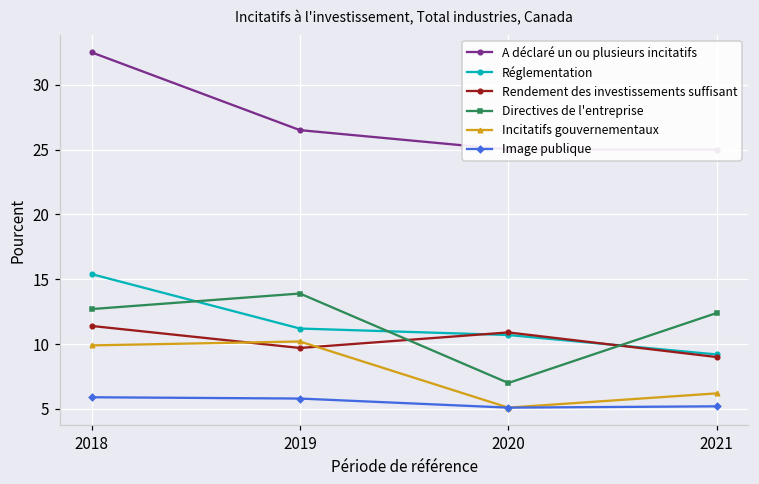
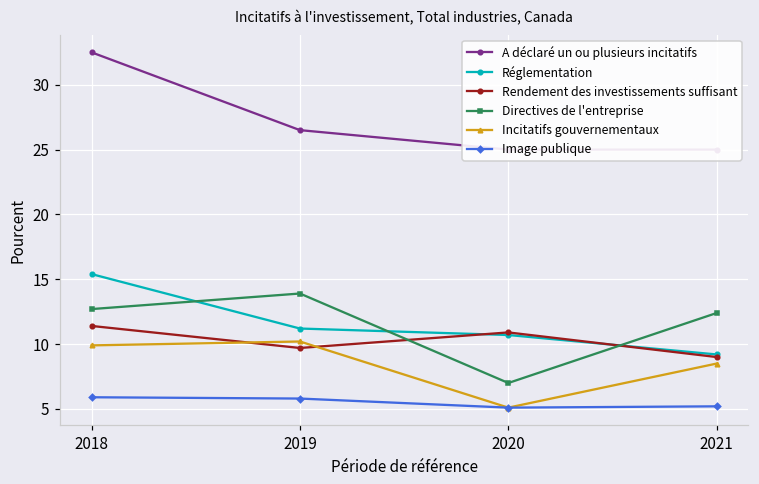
  {
    "A déclaré un ou plusieurs incitatifs": {
      "2018": 32.5,
      "2019": 26.5
    },
    "Réglementation": {
      "2018": 15.4,
      "2019": 11.2
    },
    "Rendement des investissements suffisant": {
      "2018": 11.4,
      "2019": 9.7
    },
    "Directives de l'entreprise": {
      "2018": 12.7,
      "2019": 13.9,
      "2020": 7.0,
      "2021": 12.4
    },
    "Incitatifs gouvernementaux": {
      "2018": 9.9,
      "2019": 10.2,
-     "2021": 6.2
+     "2021": 8.5
    },
    "Image publique": {
      "2018": 5.9,
      "2019": 5.8,
      "2021": 5.2
    }
  }
